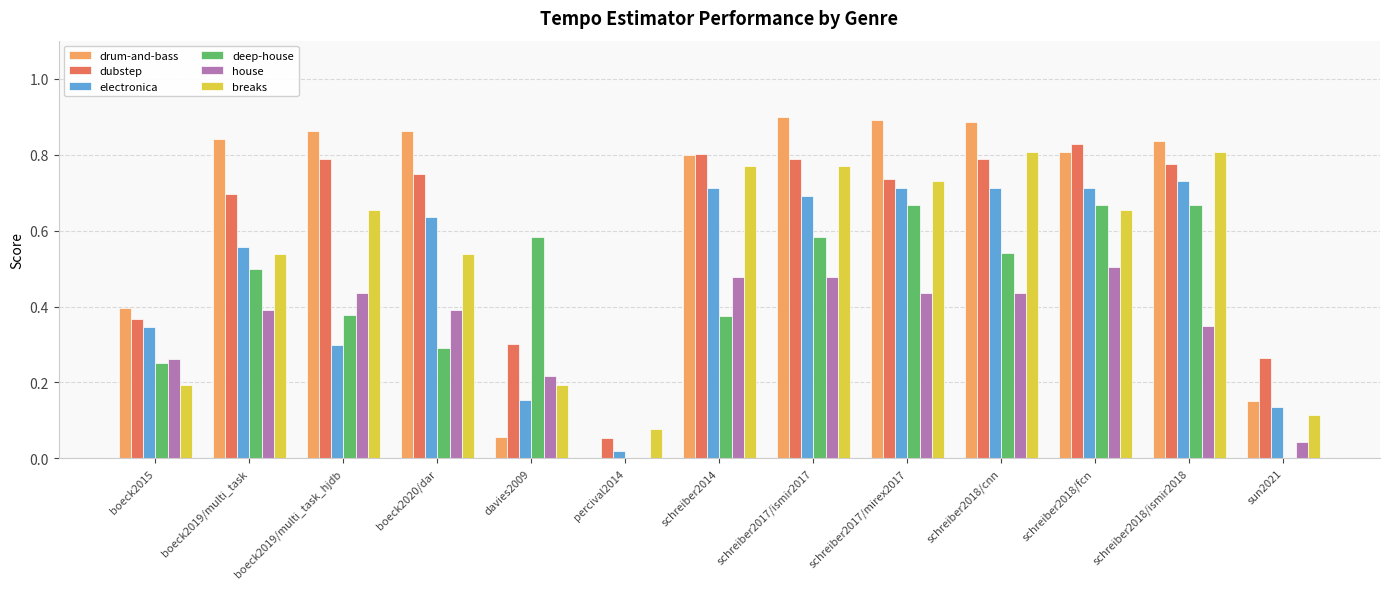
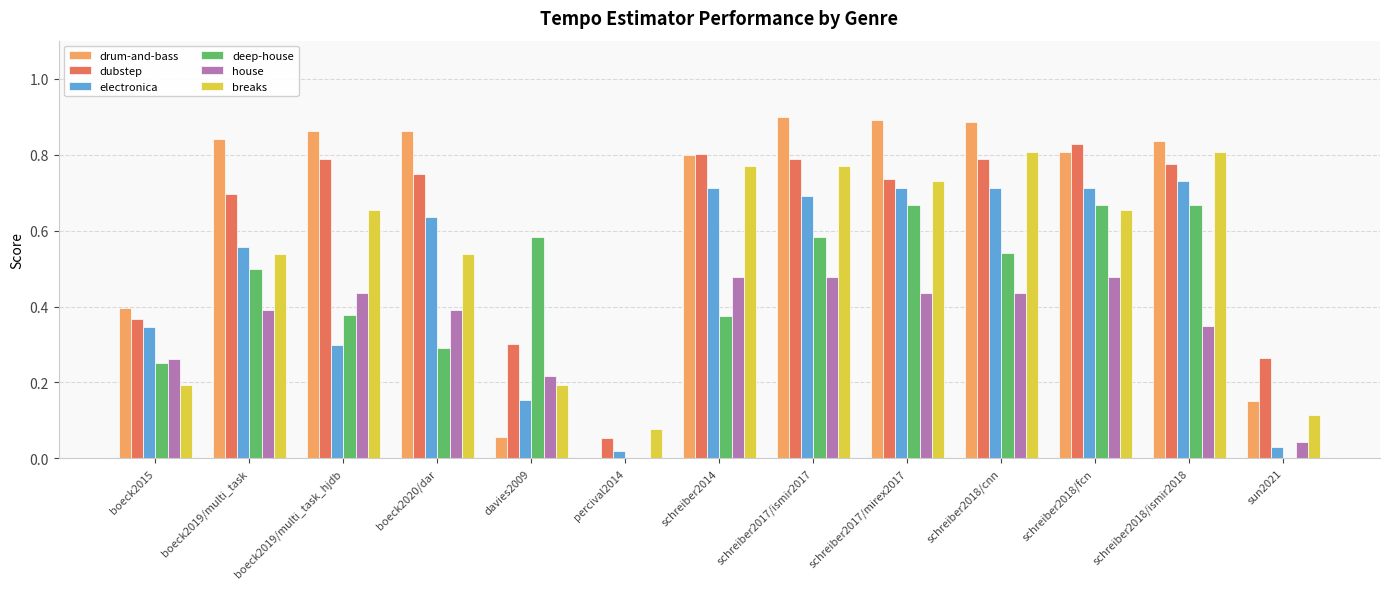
  {
    "electronica": {
      "boeck2015": 0.35,
      "boeck2019/multi_task": 0.56,
      "boeck2019/multi_task_hjdb": 0.30,
      "boeck2020/dar": 0.63,
      "davies2009": 0.15,
      "percival2014": 0.02,
      "schreiber2014": 0.71,
      "schreiber2017/ismir2017": 0.69,
      "schreiber2017/mirex2017": 0.71,
      "schreiber2018/cnn": 0.71,
      "schreiber2018/fcn": 0.71,
      "schreiber2018/ismir2018": 0.73,
-     "sun2021": 0.13
+     "sun2021": 0.03
    },
    "deep-house": {
      "boeck2015": 0.25,
      "boeck2019/multi_task": 0.50,
      "boeck2019/multi_task_hjdb": 0.38,
      "boeck2020/dar": 0.29,
      "davies2009": 0.58,
      "percival2014": 0.00,
      "schreiber2014": 0.38,
      "schreiber2017/ismir2017": 0.58,
      "schreiber2017/mirex2017": 0.67,
      "schreiber2018/cnn": 0.54,
      "schreiber2018/fcn": 0.67,
      "schreiber2018/ismir2018": 0.67,
      "sun2021": 0.00
    },
    "house": {
      "boeck2015": 0.26,
      "boeck2019/multi_task": 0.39,
      "boeck2019/multi_task_hjdb": 0.43,
      "boeck2020/dar": 0.39,
      "davies2009": 0.22,
      "percival2014": 0.00,
      "schreiber2014": 0.48,
      "schreiber2017/ismir2017": 0.48,
      "schreiber2017/mirex2017": 0.43,
      "schreiber2018/cnn": 0.43,
-     "schreiber2018/fcn": 0.50,
+     "schreiber2018/fcn": 0.48,
      "schreiber2018/ismir2018": 0.35,
      "sun2021": 0.04
    }
  }
